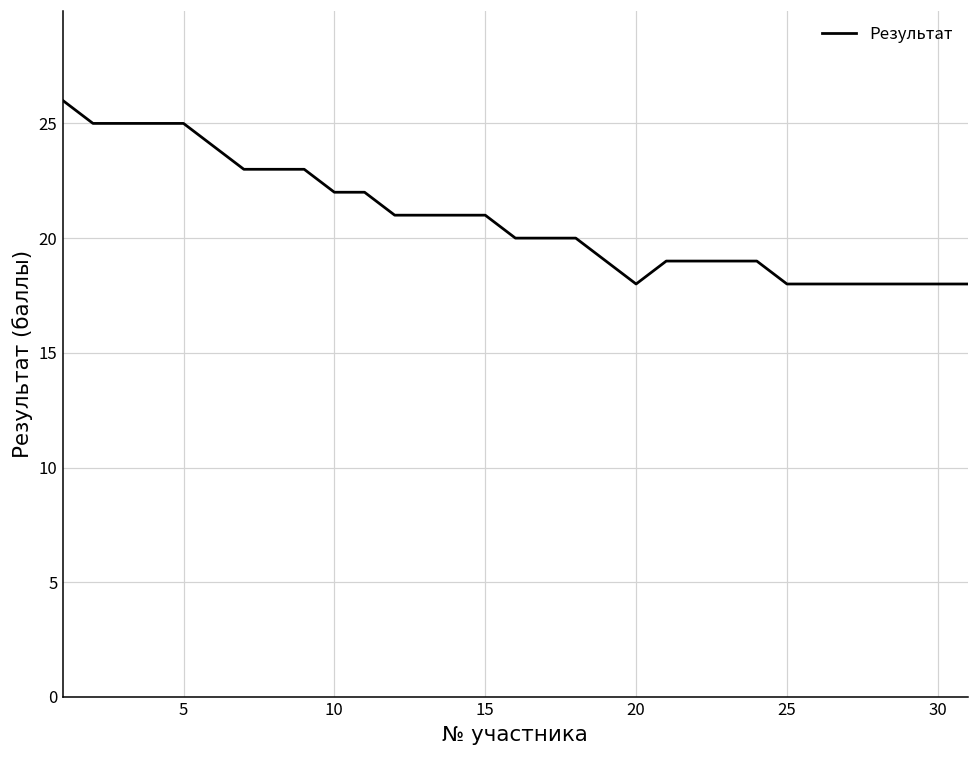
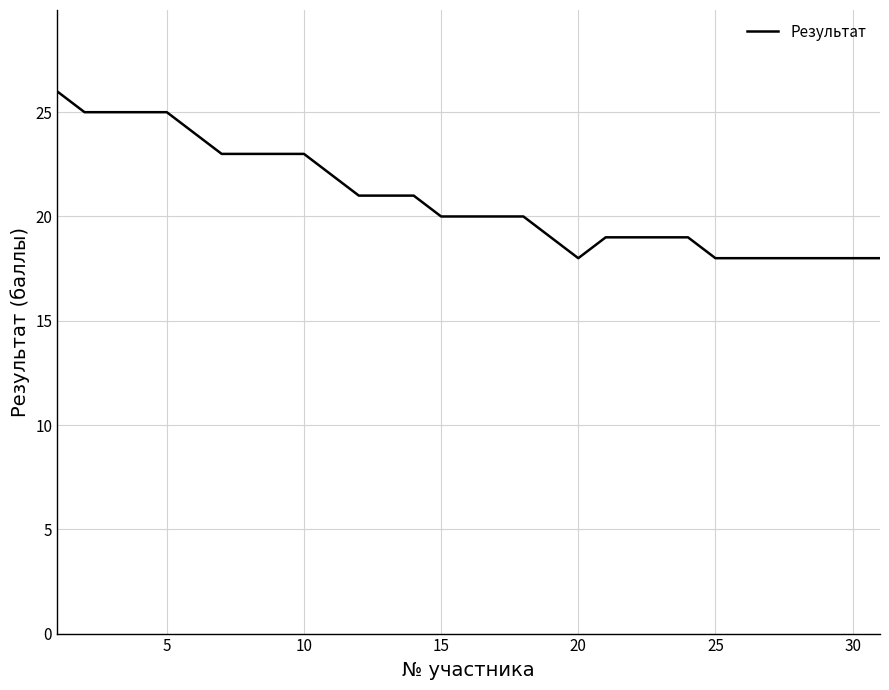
  {
    "5": 25,
-   "10": 22,
-   "15": 21,
+   "10": 23,
+   "15": 20,
    "20": 18,
    "25": 18,
    "30": 18
  }
